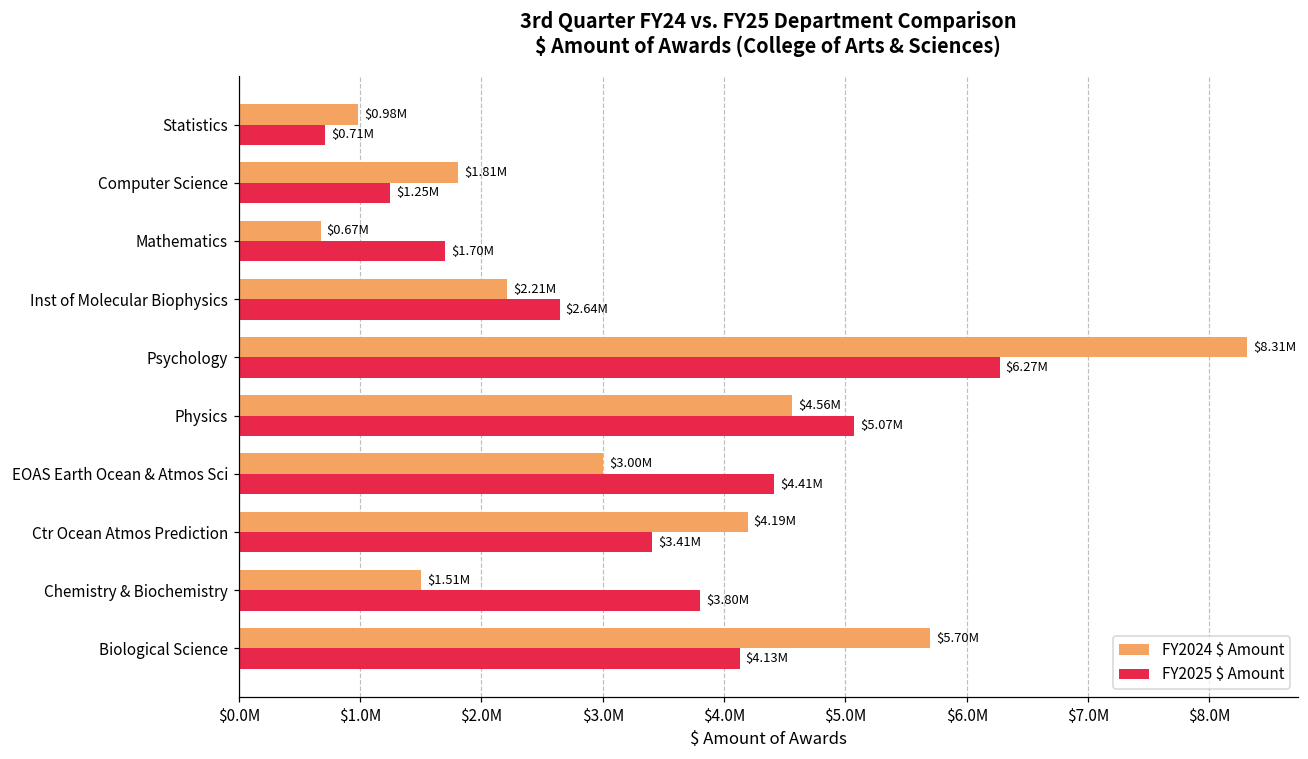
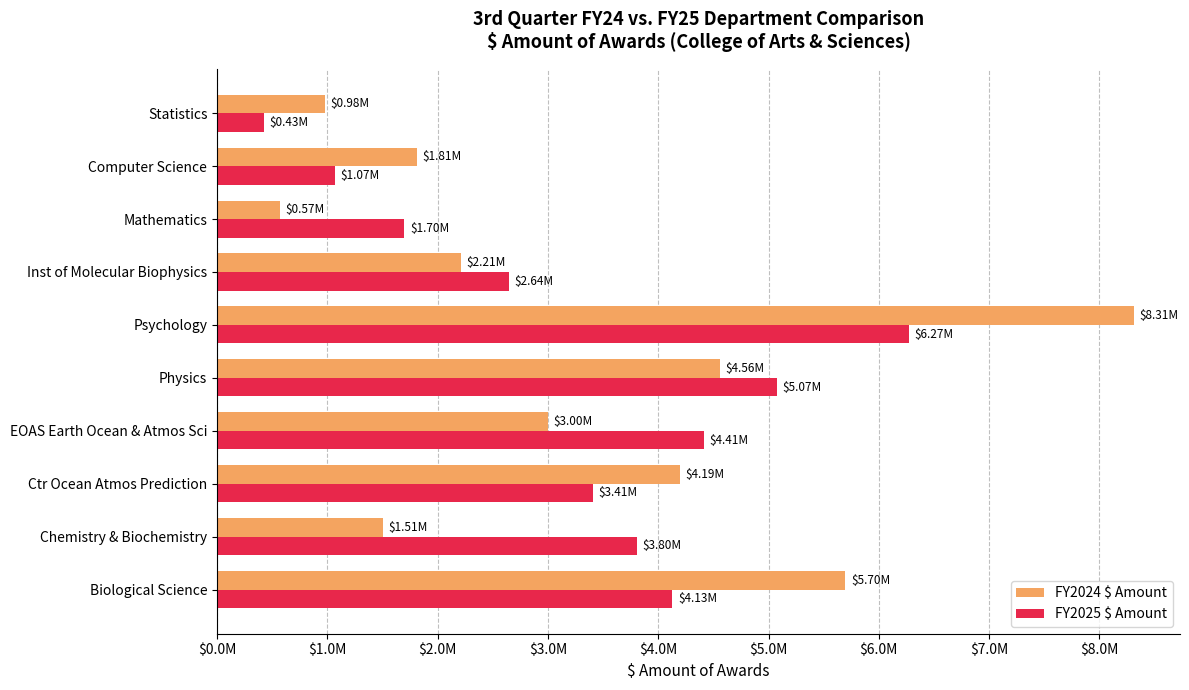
  {
    "FY2024 $ Amount": {
      "Statistics": "$0.98M",
      "Computer Science": "$1.81M",
-     "Mathematics": "$0.67M",
+     "Mathematics": "$0.57M",
      "Inst of Molecular Biophysics": "$2.21M",
      "Psychology": "$8.31M",
      "Physics": "$4.56M",
      "EOAS Earth Ocean & Atmos Sci": "$3.00M",
      "Ctr Ocean Atmos Prediction": "$4.19M",
      "Chemistry & Biochemistry": "$1.51M",
      "Biological Science": "$5.70M"
    },
    "FY2025 $ Amount": {
-     "Statistics": "$0.71M",
-     "Computer Science": "$1.25M",
+     "Statistics": "$0.43M",
+     "Computer Science": "$1.07M",
      "Mathematics": "$1.70M",
      "Inst of Molecular Biophysics": "$2.64M",
      "Psychology": "$6.27M",
      "Physics": "$5.07M",
      "EOAS Earth Ocean & Atmos Sci": "$4.41M",
      "Ctr Ocean Atmos Prediction": "$3.41M",
      "Chemistry & Biochemistry": "$3.80M",
      "Biological Science": "$4.13M"
    }
  }
